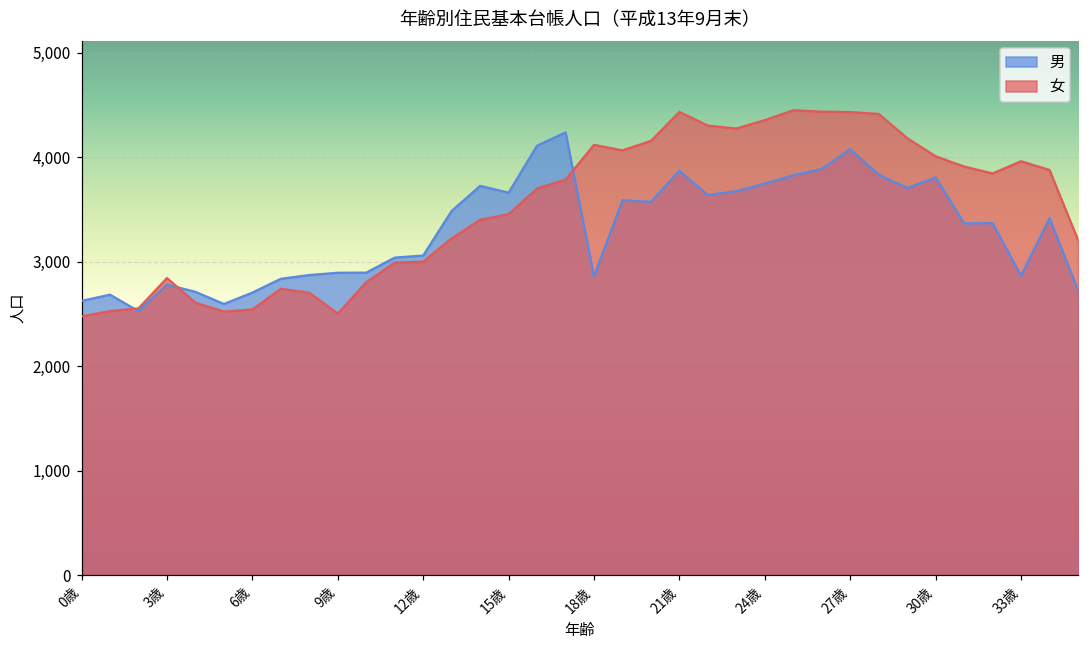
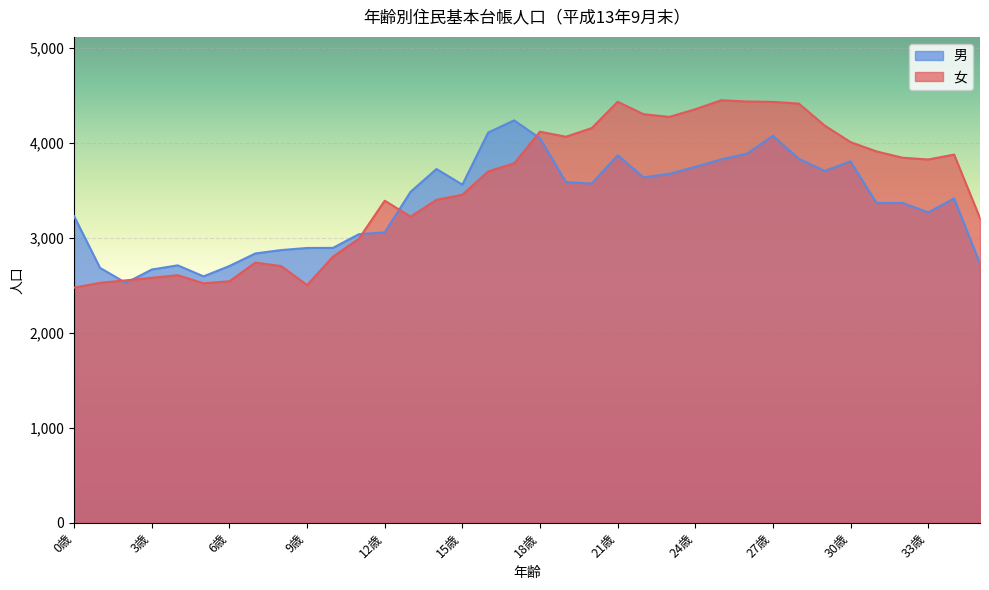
  {
    "男": {
-     "0歳": "2,600",
-     "3歳": "2,800",
+     "0歳": "3,200",
+     "3歳": "2,700",
      "6歳": "2,700",
      "9歳": "2,900",
      "12歳": "3,100",
-     "15歳": "3,700",
-     "18歳": "2,900",
+     "15歳": "3,600",
+     "18歳": "4,100",
      "21歳": "3,900",
      "24歳": "3,800",
      "27歳": "4,100",
      "30歳": "3,800",
-     "33歳": "2,900"
+     "33歳": "3,300"
    },
    "女": {
      "0歳": "2,500",
-     "3歳": "2,800",
+     "3歳": "2,600",
      "6歳": "2,500",
      "9歳": "2,500",
-     "12歳": "3,000",
+     "12歳": "3,400",
      "15歳": "3,500",
      "18歳": "4,100",
      "21歳": "4,400",
      "24歳": "4,400",
      "27歳": "4,400",
      "30歳": "4,000",
-     "33歳": "4,000"
+     "33歳": "3,800"
    }
  }
